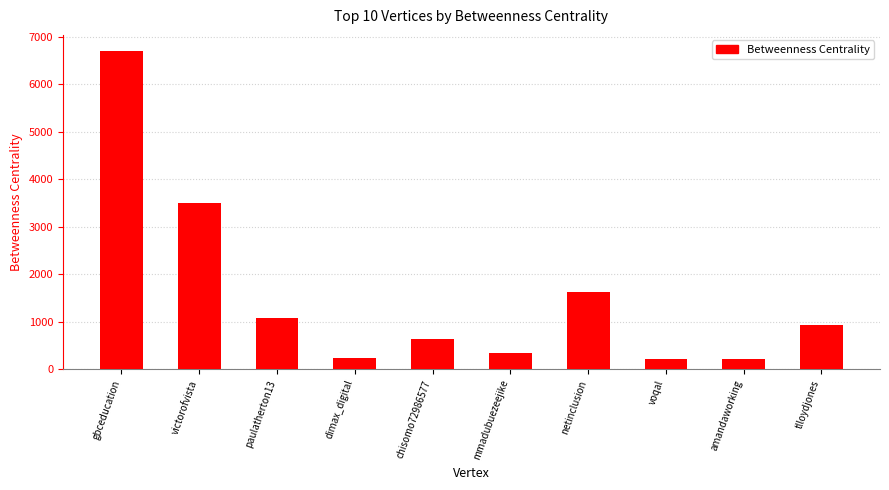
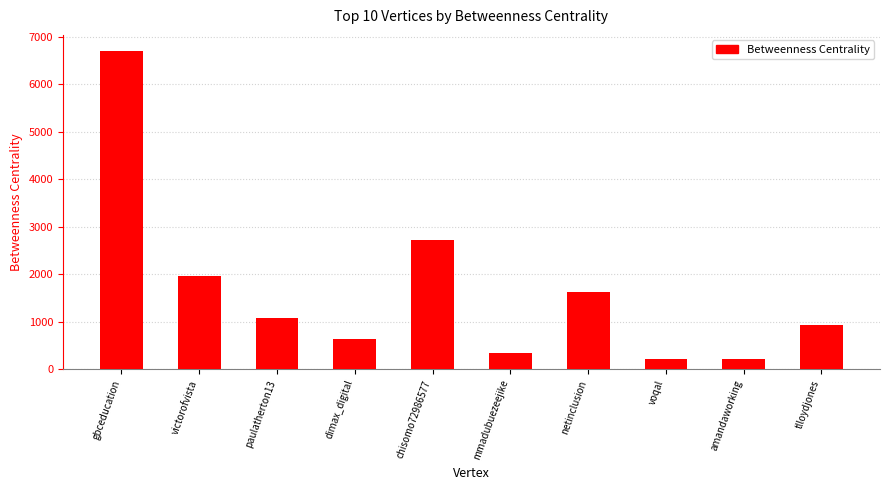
  {
    "gbceducation": 6700,
-   "victorofvista": 3500,
+   "victorofvista": 2000,
    "paulatherton13": 1100,
-   "dimax_digital": 200,
-   "chisomo72986577": 600,
+   "dimax_digital": 600,
+   "chisomo72986577": 2700,
    "mmadubuezeejike": 300,
    "netinclusion": 1600,
    "voqal": 200,
    "amandaworking": 200,
    "tlloydjones": 900
  }
